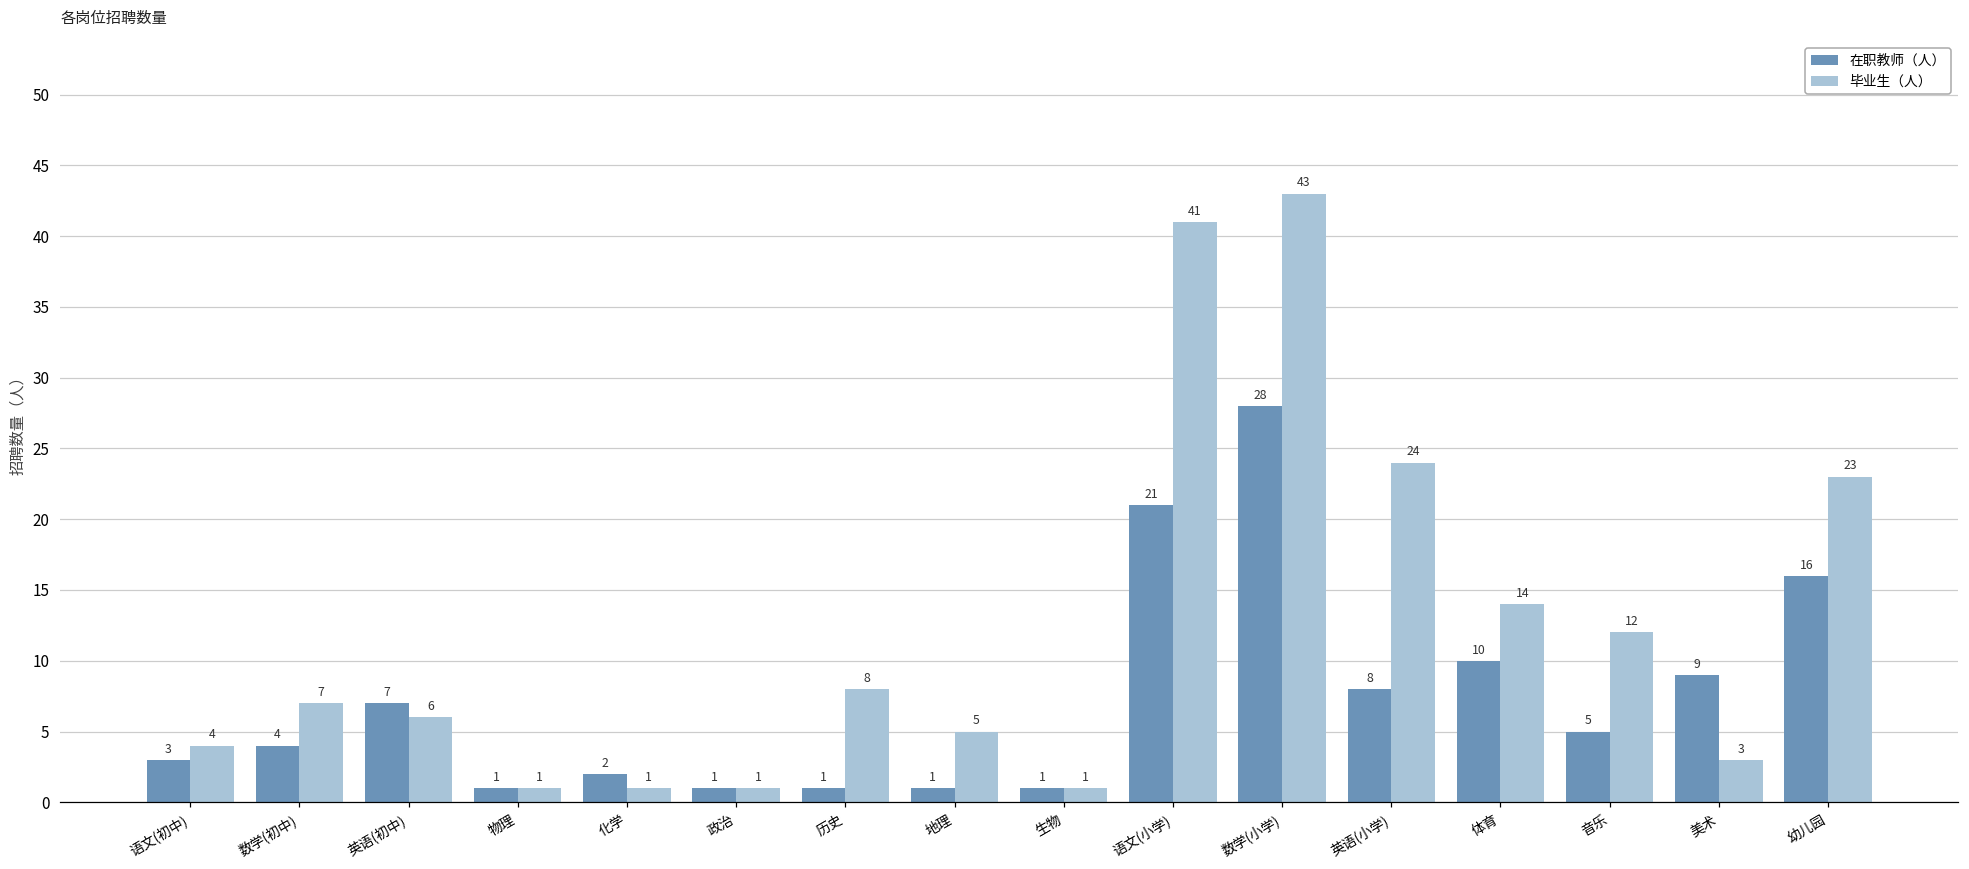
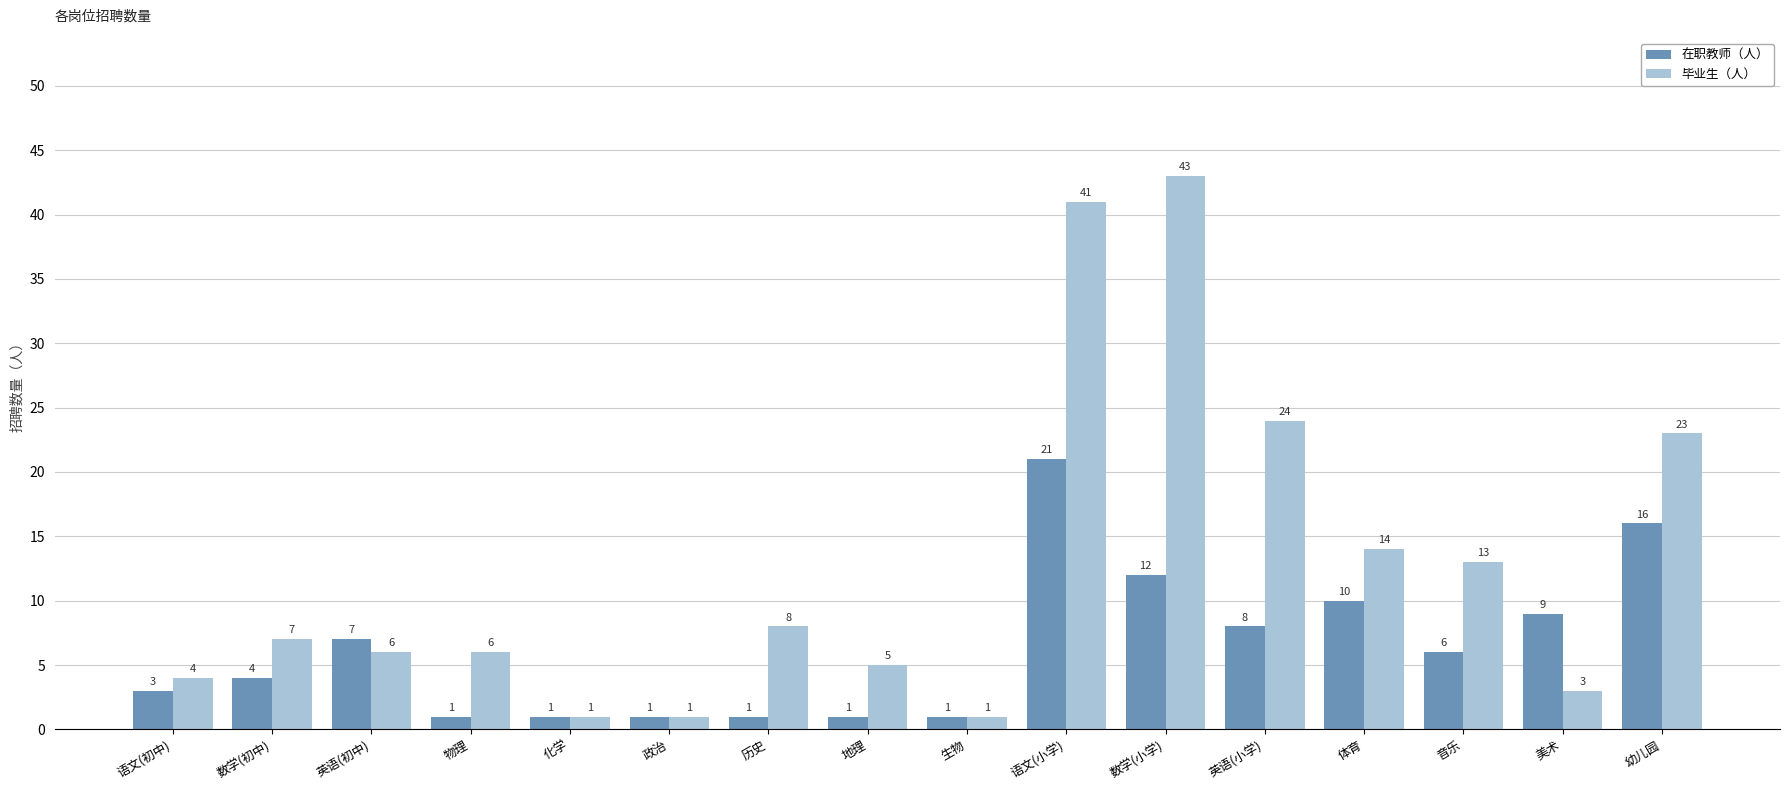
  {
    "在职教师（人）": {
      "语文(初中)": 3,
      "数学(初中)": 4,
      "英语(初中)": 7,
      "物理": 1,
-     "化学": 2,
+     "化学": 1,
      "政治": 1,
      "历史": 1,
      "地理": 1,
      "生物": 1,
      "语文(小学)": 21,
-     "数学(小学)": 28,
+     "数学(小学)": 12,
      "英语(小学)": 8,
      "体育": 10,
-     "音乐": 5,
+     "音乐": 6,
      "美术": 9,
      "幼儿园": 16
    },
    "毕业生（人）": {
      "语文(初中)": 4,
      "数学(初中)": 7,
      "英语(初中)": 6,
-     "物理": 1,
+     "物理": 6,
      "化学": 1,
      "政治": 1,
      "历史": 8,
      "地理": 5,
      "生物": 1,
      "语文(小学)": 41,
      "数学(小学)": 43,
      "英语(小学)": 24,
      "体育": 14,
-     "音乐": 12,
+     "音乐": 13,
      "美术": 3,
      "幼儿园": 23
    }
  }
